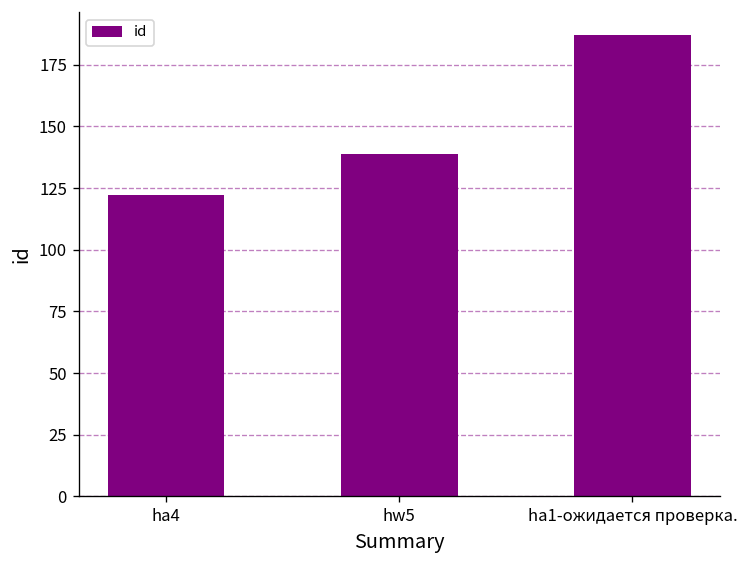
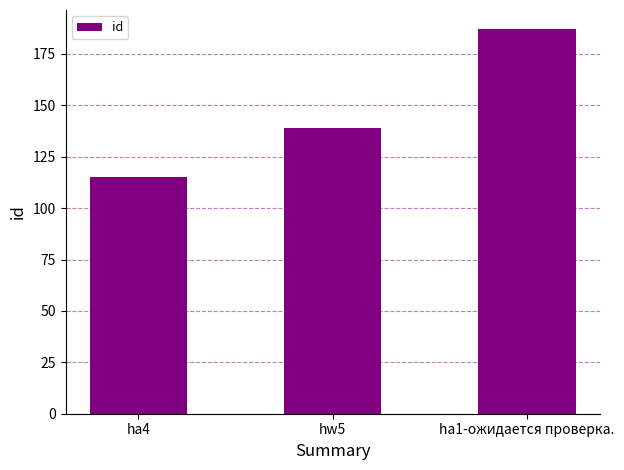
  {
-   "ha4": 122,
+   "ha4": 115,
    "hw5": 139,
    "ha1-ожидается проверка.": 187
  }
